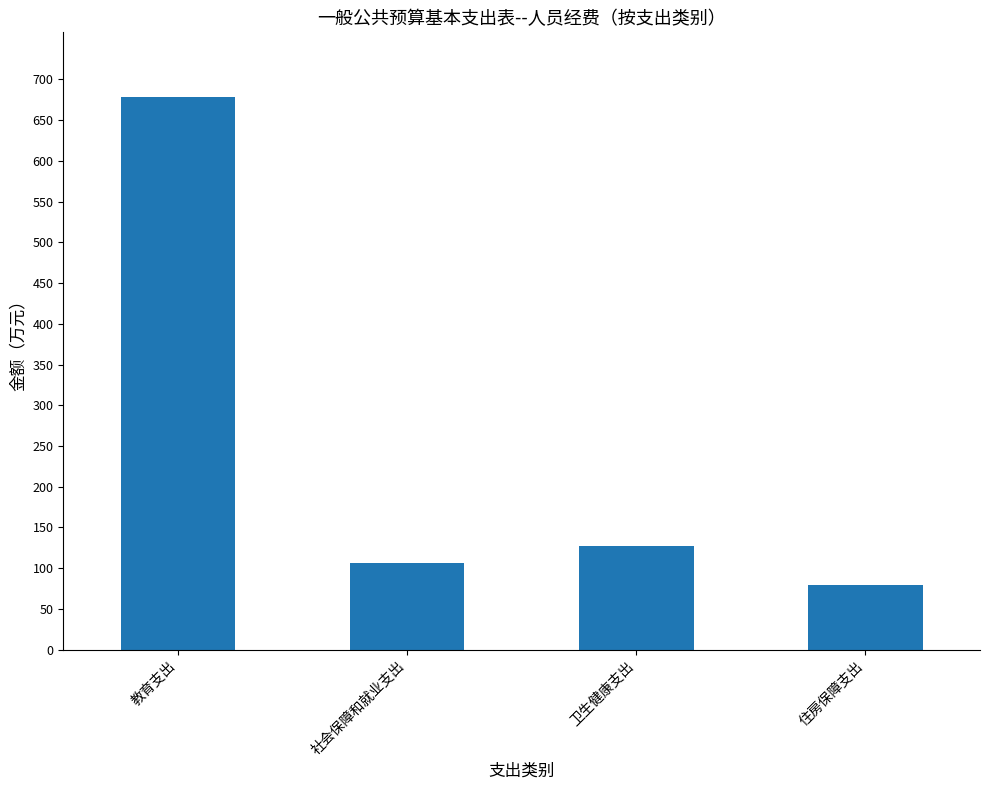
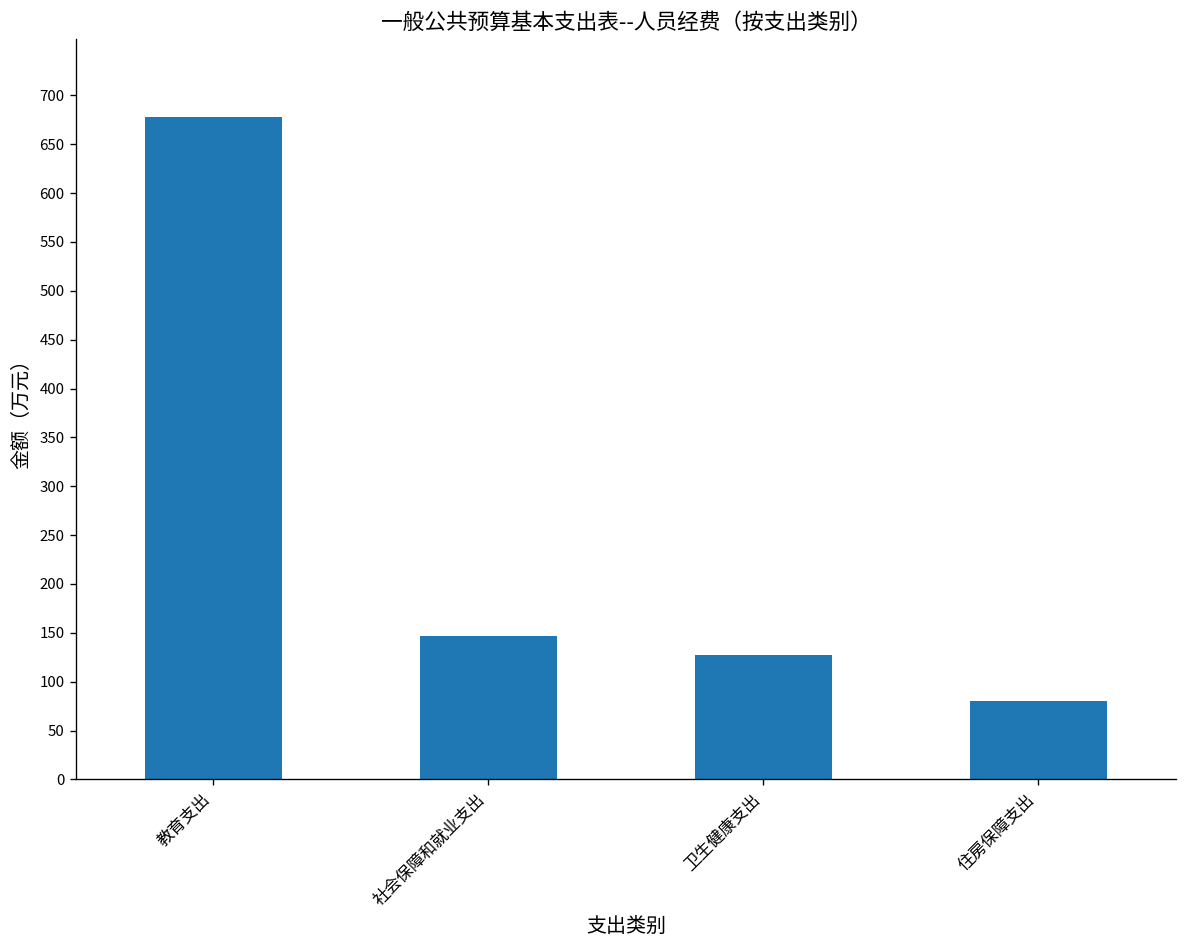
  {
    "教育支出": 680,
-   "社会保障和就业支出": 110,
+   "社会保障和就业支出": 150,
    "卫生健康支出": 130,
    "住房保障支出": 80
  }
